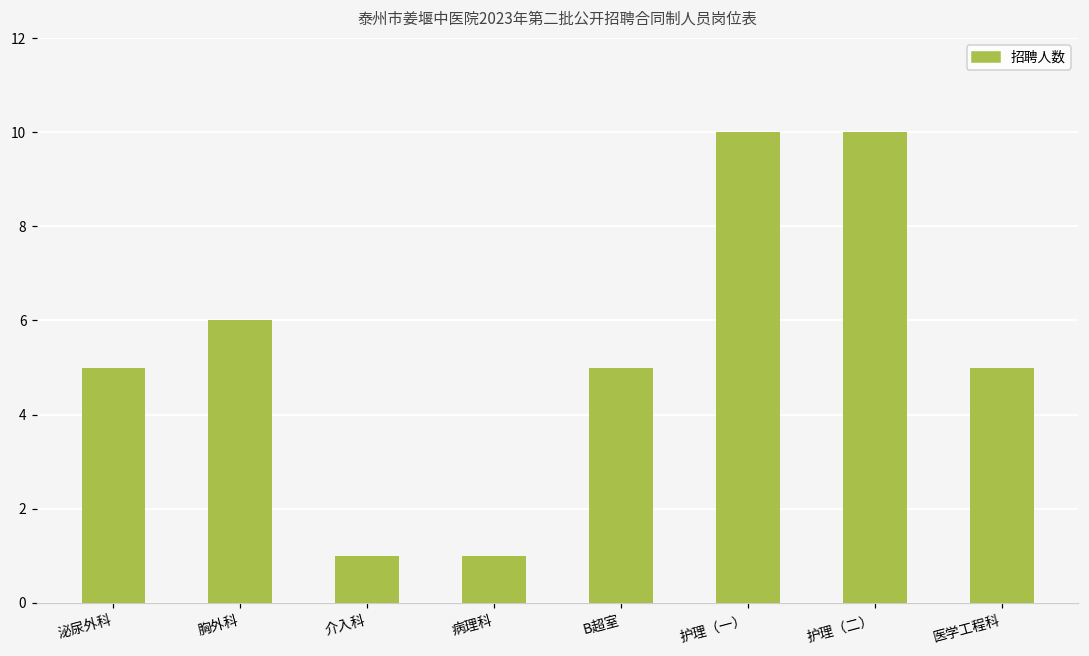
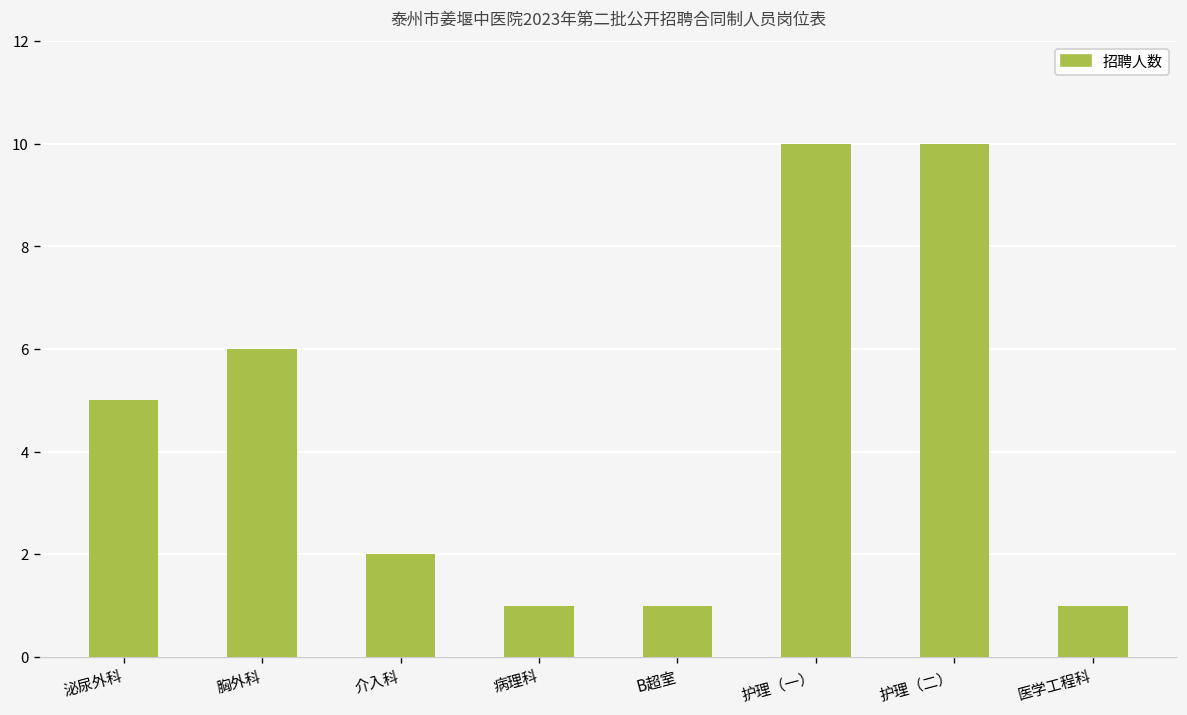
  {
    "泌尿外科": 5,
    "胸外科": 6,
-   "介入科": 1,
+   "介入科": 2,
    "病理科": 1,
-   "B超室": 5,
+   "B超室": 1,
    "护理（一）": 10,
    "护理（二）": 10,
-   "医学工程科": 5
+   "医学工程科": 1
  }
